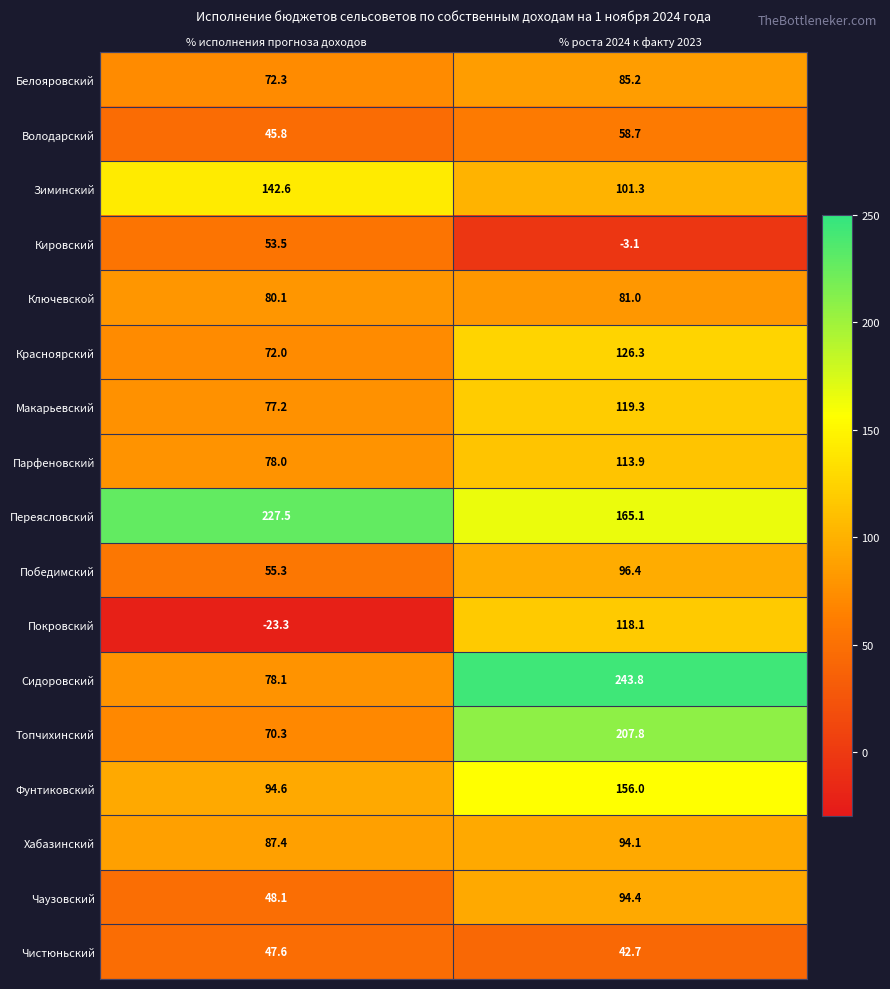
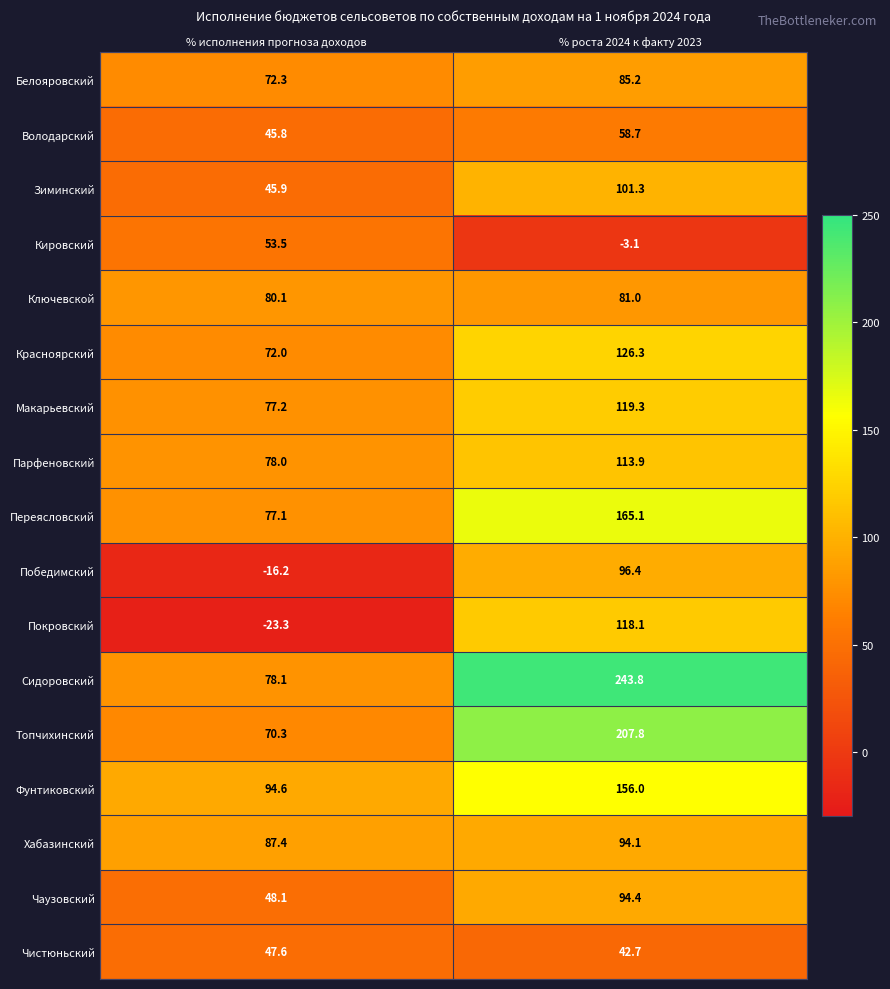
  {
    "Белояровский": {
      "% исполнения прогноза доходов": 72.3,
      "% роста 2024 к факту 2023": 85.2
    },
    "Володарский": {
      "% исполнения прогноза доходов": 45.8,
      "% роста 2024 к факту 2023": 58.7
    },
    "Зиминский": {
-     "% исполнения прогноза доходов": 142.6,
+     "% исполнения прогноза доходов": 45.9,
      "% роста 2024 к факту 2023": 101.3
    },
    "Кировский": {
      "% исполнения прогноза доходов": 53.5,
      "% роста 2024 к факту 2023": -3.1
    },
    "Ключевской": {
      "% исполнения прогноза доходов": 80.1,
      "% роста 2024 к факту 2023": 81.0
    },
    "Красноярский": {
      "% исполнения прогноза доходов": 72.0,
      "% роста 2024 к факту 2023": 126.3
    },
    "Макарьевский": {
      "% исполнения прогноза доходов": 77.2,
      "% роста 2024 к факту 2023": 119.3
    },
    "Парфеновский": {
      "% исполнения прогноза доходов": 78.0,
      "% роста 2024 к факту 2023": 113.9
    },
    "Переясловский": {
-     "% исполнения прогноза доходов": 227.5,
+     "% исполнения прогноза доходов": 77.1,
      "% роста 2024 к факту 2023": 165.1
    },
    "Победимский": {
-     "% исполнения прогноза доходов": 55.3,
+     "% исполнения прогноза доходов": -16.2,
      "% роста 2024 к факту 2023": 96.4
    },
    "Покровский": {
      "% исполнения прогноза доходов": -23.3,
      "% роста 2024 к факту 2023": 118.1
    },
    "Сидоровский": {
      "% исполнения прогноза доходов": 78.1,
      "% роста 2024 к факту 2023": 243.8
    },
    "Топчихинский": {
      "% исполнения прогноза доходов": 70.3,
      "% роста 2024 к факту 2023": 207.8
    },
    "Фунтиковский": {
      "% исполнения прогноза доходов": 94.6,
      "% роста 2024 к факту 2023": 156.0
    },
    "Хабазинский": {
      "% исполнения прогноза доходов": 87.4,
      "% роста 2024 к факту 2023": 94.1
    },
    "Чаузовский": {
      "% исполнения прогноза доходов": 48.1,
      "% роста 2024 к факту 2023": 94.4
    },
    "Чистюньский": {
      "% исполнения прогноза доходов": 47.6,
      "% роста 2024 к факту 2023": 42.7
    }
  }
